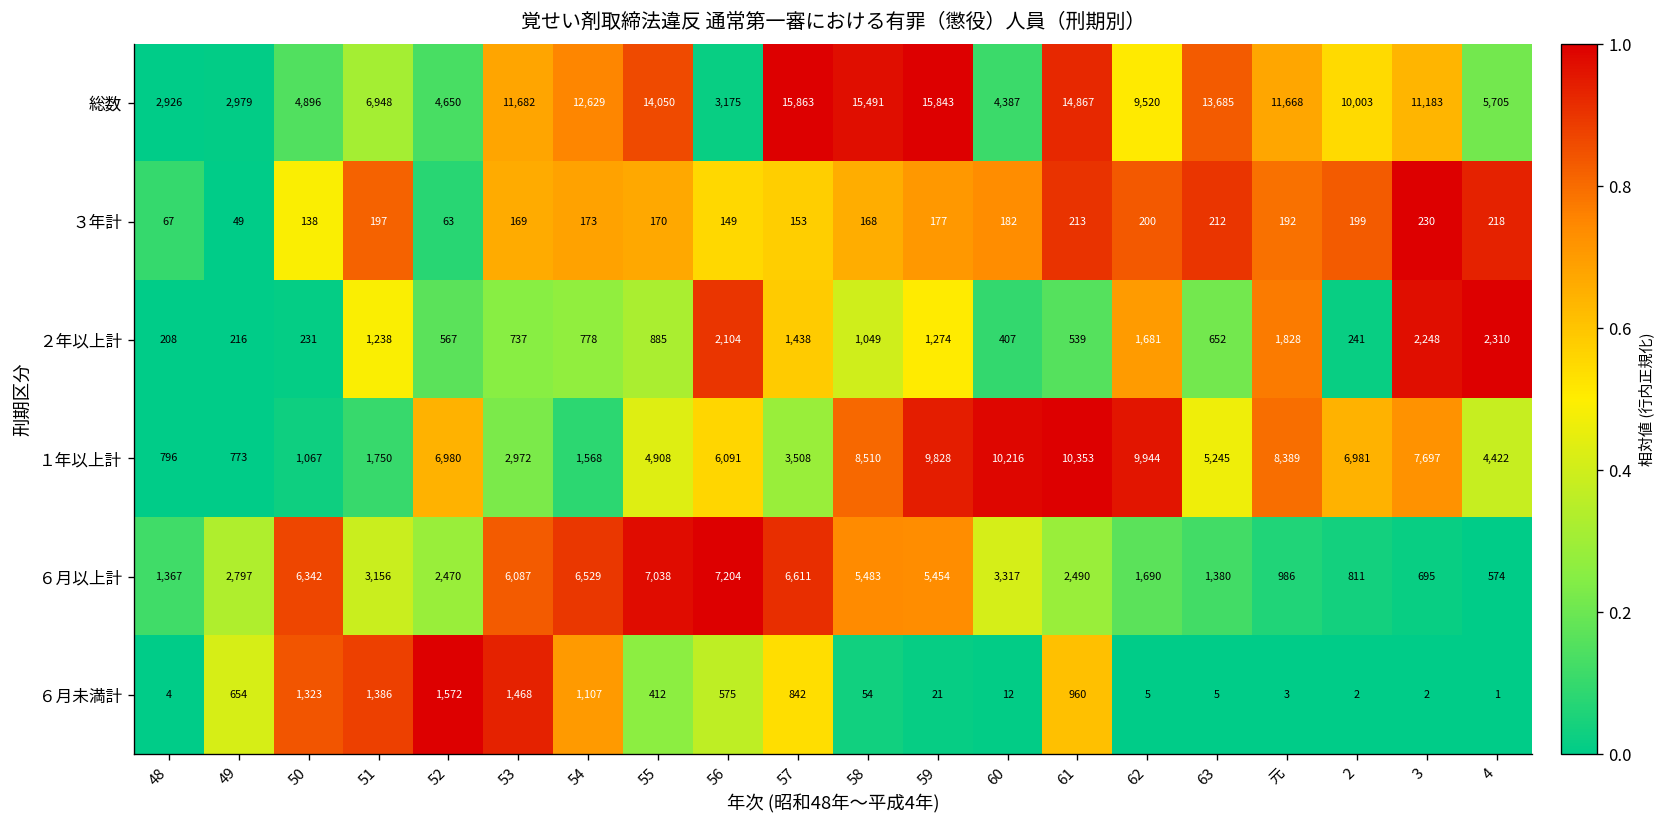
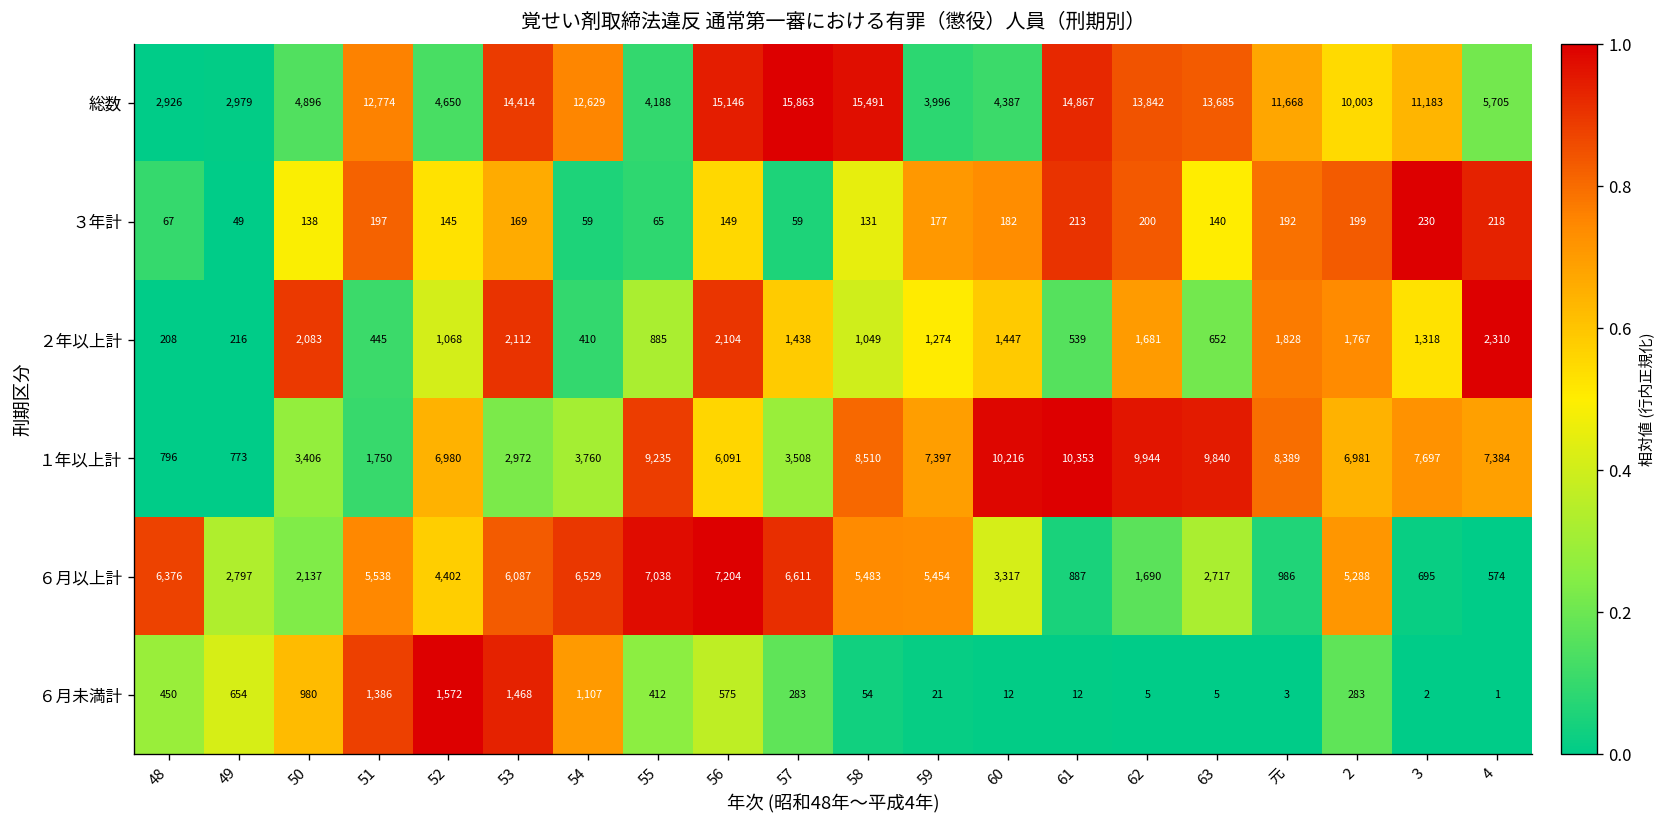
  {
    "総数": {
      "48": "2,926",
      "49": "2,979",
      "50": "4,896",
-     "51": "6,948",
+     "51": "12,774",
      "52": "4,650",
-     "53": "11,682",
+     "53": "14,414",
      "54": "12,629",
-     "55": "14,050",
-     "56": "3,175",
+     "55": "4,188",
+     "56": "15,146",
      "57": "15,863",
      "58": "15,491",
-     "59": "15,843",
+     "59": "3,996",
      "60": "4,387",
      "61": "14,867",
-     "62": "9,520",
+     "62": "13,842",
      "63": "13,685",
      "元": "11,668",
      "2": "10,003",
      "3": "11,183",
      "4": "5,705"
    },
    "３年計": {
      "48": "67",
      "49": "49",
      "50": "138",
      "51": "197",
-     "52": "63",
+     "52": "145",
      "53": "169",
-     "54": "173",
-     "55": "170",
+     "54": "59",
+     "55": "65",
      "56": "149",
-     "57": "153",
-     "58": "168",
+     "57": "59",
+     "58": "131",
      "59": "177",
      "60": "182",
      "61": "213",
      "62": "200",
-     "63": "212",
+     "63": "140",
      "元": "192",
      "2": "199",
      "3": "230",
      "4": "218"
    },
    "２年以上計": {
      "48": "208",
      "49": "216",
-     "50": "231",
-     "51": "1,238",
-     "52": "567",
-     "53": "737",
-     "54": "778",
+     "50": "2,083",
+     "51": "445",
+     "52": "1,068",
+     "53": "2,112",
+     "54": "410",
      "55": "885",
      "56": "2,104",
      "57": "1,438",
      "58": "1,049",
      "59": "1,274",
-     "60": "407",
+     "60": "1,447",
      "61": "539",
      "62": "1,681",
      "63": "652",
      "元": "1,828",
-     "2": "241",
-     "3": "2,248",
+     "2": "1,767",
+     "3": "1,318",
      "4": "2,310"
    },
    "１年以上計": {
      "48": "796",
      "49": "773",
-     "50": "1,067",
+     "50": "3,406",
      "51": "1,750",
      "52": "6,980",
      "53": "2,972",
-     "54": "1,568",
-     "55": "4,908",
+     "54": "3,760",
+     "55": "9,235",
      "56": "6,091",
      "57": "3,508",
      "58": "8,510",
-     "59": "9,828",
+     "59": "7,397",
      "60": "10,216",
      "61": "10,353",
      "62": "9,944",
-     "63": "5,245",
+     "63": "9,840",
      "元": "8,389",
      "2": "6,981",
      "3": "7,697",
-     "4": "4,422"
+     "4": "7,384"
    },
    "６月以上計": {
-     "48": "1,367",
+     "48": "6,376",
      "49": "2,797",
-     "50": "6,342",
-     "51": "3,156",
-     "52": "2,470",
+     "50": "2,137",
+     "51": "5,538",
+     "52": "4,402",
      "53": "6,087",
      "54": "6,529",
      "55": "7,038",
      "56": "7,204",
      "57": "6,611",
      "58": "5,483",
      "59": "5,454",
      "60": "3,317",
-     "61": "2,490",
+     "61": "887",
      "62": "1,690",
-     "63": "1,380",
+     "63": "2,717",
      "元": "986",
-     "2": "811",
+     "2": "5,288",
      "3": "695",
      "4": "574"
    },
    "６月未満計": {
-     "48": "4",
+     "48": "450",
      "49": "654",
-     "50": "1,323",
+     "50": "980",
      "51": "1,386",
      "52": "1,572",
      "53": "1,468",
      "54": "1,107",
      "55": "412",
      "56": "575",
-     "57": "842",
+     "57": "283",
      "58": "54",
      "59": "21",
      "60": "12",
-     "61": "960",
+     "61": "12",
      "62": "5",
      "63": "5",
      "元": "3",
-     "2": "2",
+     "2": "283",
      "3": "2",
      "4": "1"
    }
  }
